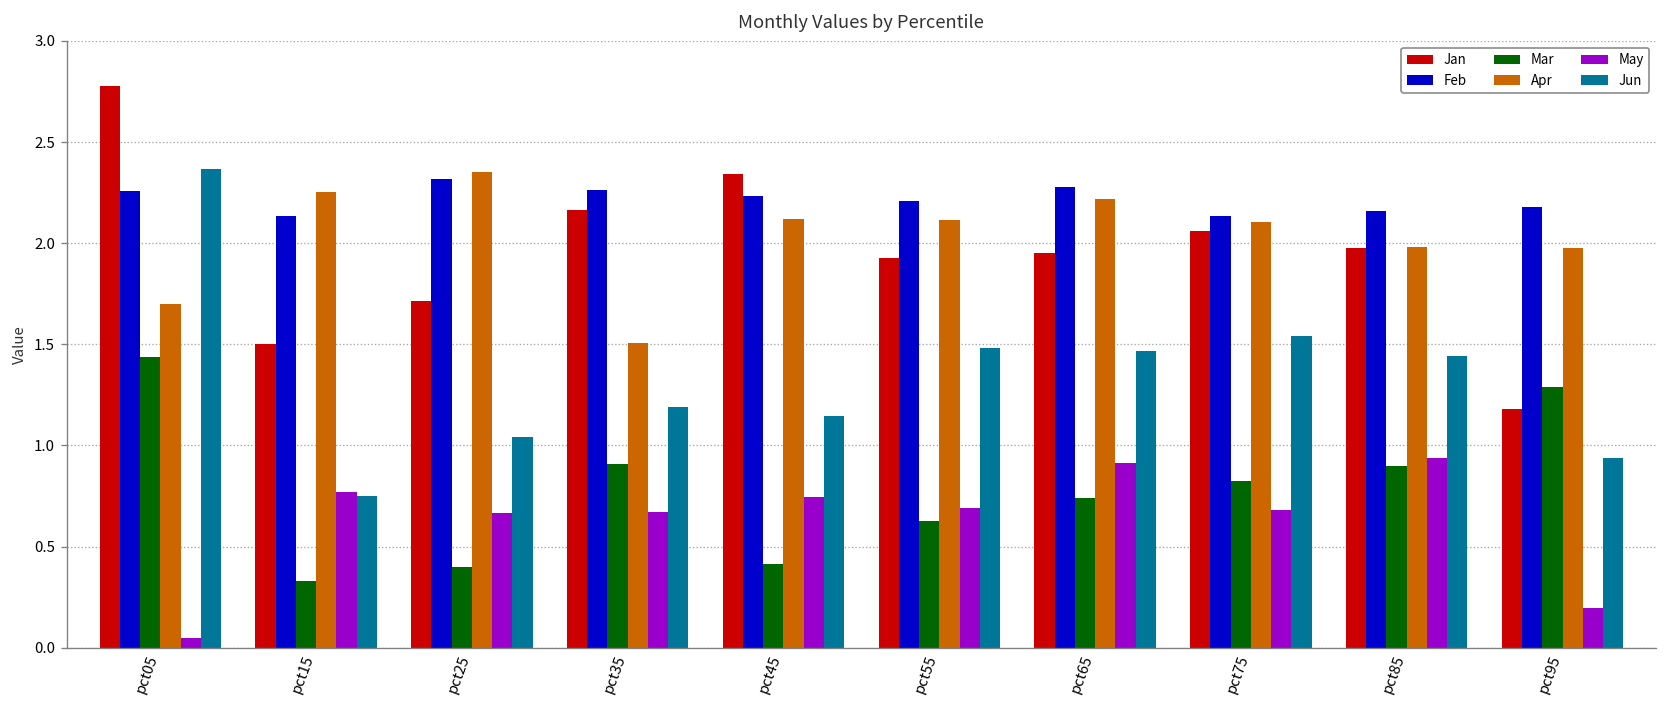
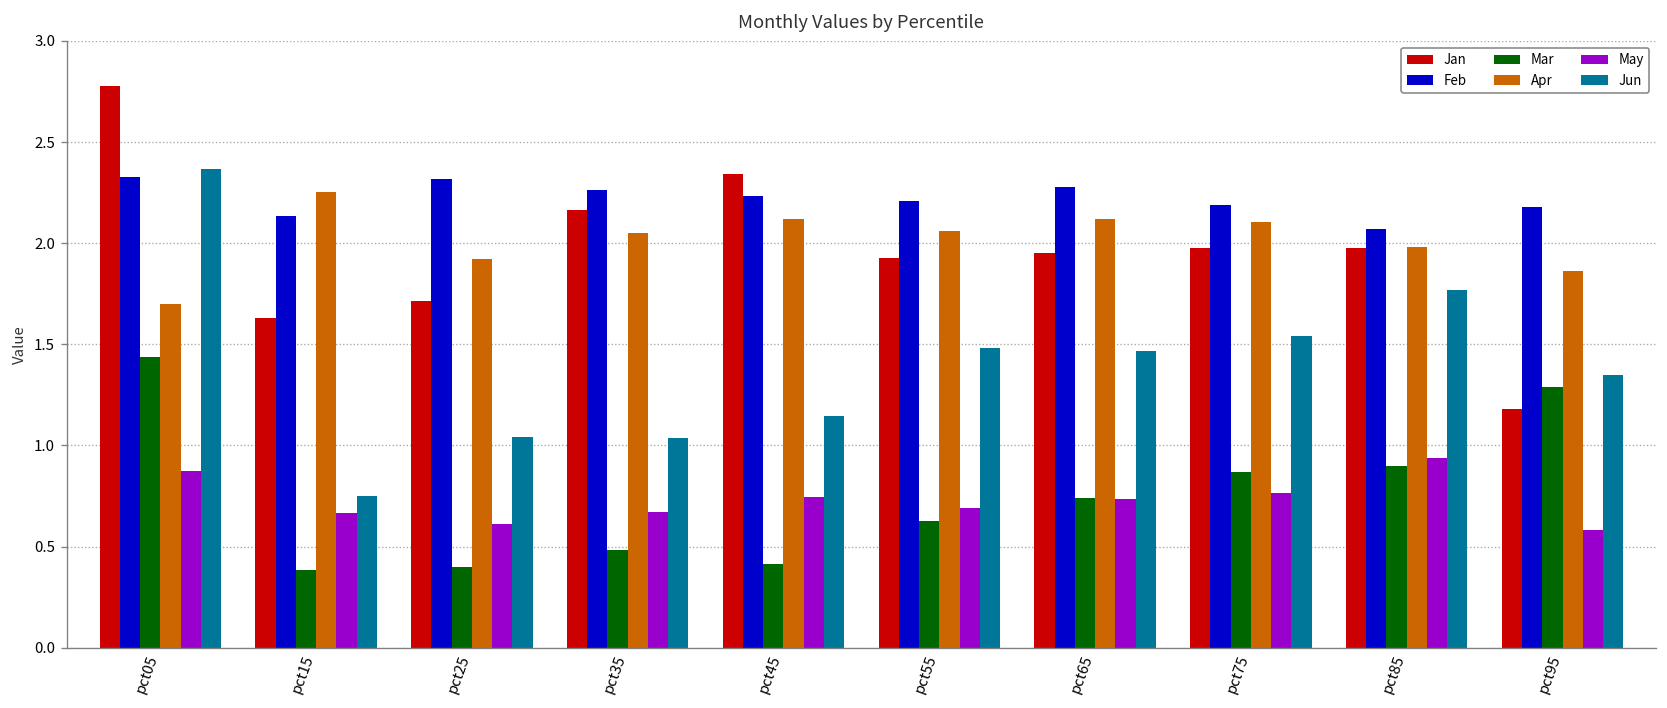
  {
    "Jan": {
      "pct05": 2.78,
-     "pct15": 1.50,
+     "pct15": 1.63,
      "pct25": 1.71,
      "pct35": 2.16,
      "pct45": 2.34,
      "pct55": 1.93,
      "pct65": 1.95,
-     "pct75": 2.06,
+     "pct75": 1.98,
      "pct85": 1.98,
      "pct95": 1.18
    },
    "Feb": {
-     "pct05": 2.26,
+     "pct05": 2.33,
      "pct15": 2.13,
      "pct25": 2.32,
      "pct35": 2.26,
      "pct45": 2.23,
      "pct55": 2.21,
      "pct65": 2.28,
-     "pct75": 2.13,
-     "pct85": 2.16,
+     "pct75": 2.19,
+     "pct85": 2.07,
      "pct95": 2.18
    },
    "Mar": {
      "pct05": 1.44,
-     "pct15": 0.33,
+     "pct15": 0.38,
      "pct25": 0.40,
-     "pct35": 0.91,
+     "pct35": 0.48,
      "pct45": 0.42,
      "pct55": 0.63,
      "pct65": 0.74,
-     "pct75": 0.82,
+     "pct75": 0.87,
      "pct85": 0.90,
      "pct95": 1.29
    },
    "Apr": {
      "pct05": 1.70,
      "pct15": 2.26,
-     "pct25": 2.35,
-     "pct35": 1.51,
+     "pct25": 1.92,
+     "pct35": 2.05,
      "pct45": 2.12,
-     "pct55": 2.11,
-     "pct65": 2.22,
+     "pct55": 2.06,
+     "pct65": 2.12,
      "pct75": 2.11,
      "pct85": 1.98,
-     "pct95": 1.98
+     "pct95": 1.86
    },
    "May": {
-     "pct05": 0.05,
-     "pct15": 0.77,
-     "pct25": 0.67,
+     "pct05": 0.87,
+     "pct15": 0.67,
+     "pct25": 0.61,
      "pct35": 0.67,
      "pct45": 0.75,
      "pct55": 0.69,
-     "pct65": 0.92,
-     "pct75": 0.68,
+     "pct65": 0.73,
+     "pct75": 0.77,
      "pct85": 0.94,
-     "pct95": 0.20
+     "pct95": 0.58
    },
    "Jun": {
      "pct05": 2.37,
      "pct15": 0.75,
      "pct25": 1.04,
-     "pct35": 1.19,
+     "pct35": 1.04,
      "pct45": 1.15,
      "pct55": 1.48,
      "pct65": 1.47,
      "pct75": 1.54,
-     "pct85": 1.44,
-     "pct95": 0.94
+     "pct85": 1.77,
+     "pct95": 1.35
    }
  }
